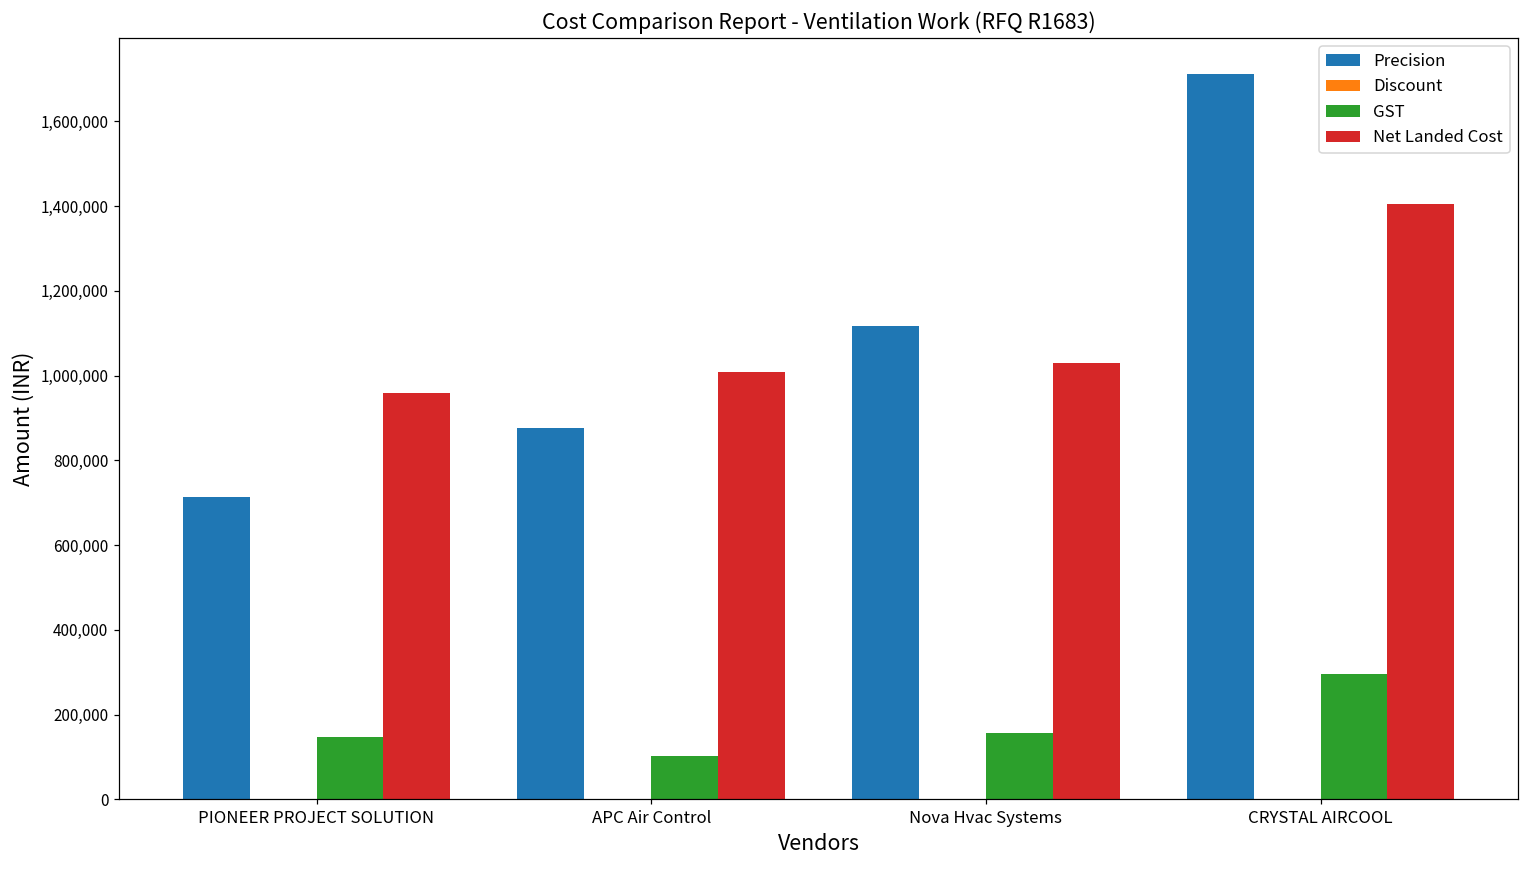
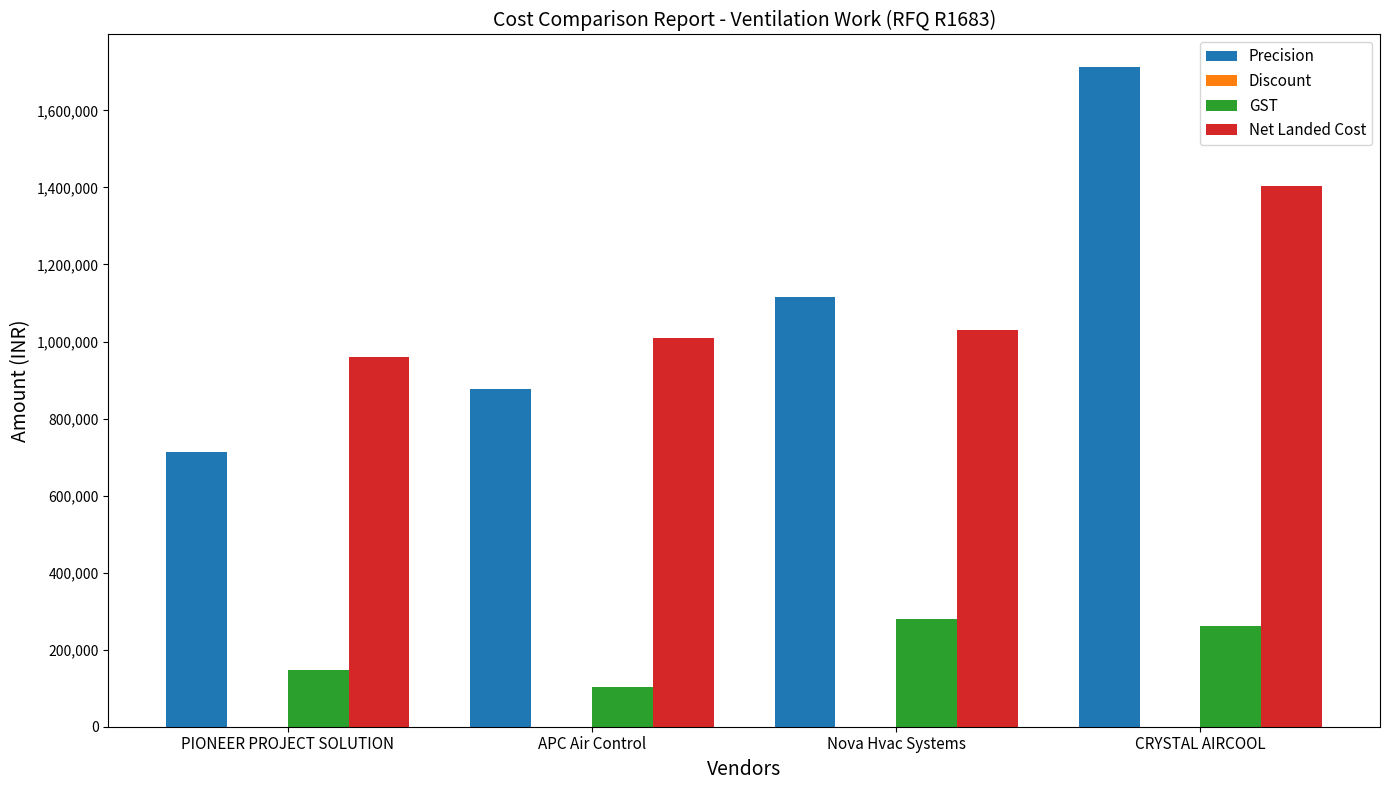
  {
    "Precision": {
      "PIONEER PROJECT SOLUTION": "710,000",
      "APC Air Control": "880,000",
      "Nova Hvac Systems": "1,120,000",
      "CRYSTAL AIRCOOL": "1,710,000"
    },
    "Discount": {
      "PIONEER PROJECT SOLUTION": "0",
      "APC Air Control": "0",
      "Nova Hvac Systems": "0",
      "CRYSTAL AIRCOOL": "0"
    },
    "GST": {
      "PIONEER PROJECT SOLUTION": "150,000",
      "APC Air Control": "100,000",
-     "Nova Hvac Systems": "160,000",
-     "CRYSTAL AIRCOOL": "300,000"
+     "Nova Hvac Systems": "280,000",
+     "CRYSTAL AIRCOOL": "260,000"
    },
    "Net Landed Cost": {
      "PIONEER PROJECT SOLUTION": "960,000",
      "APC Air Control": "1,010,000",
      "Nova Hvac Systems": "1,030,000",
      "CRYSTAL AIRCOOL": "1,400,000"
    }
  }
